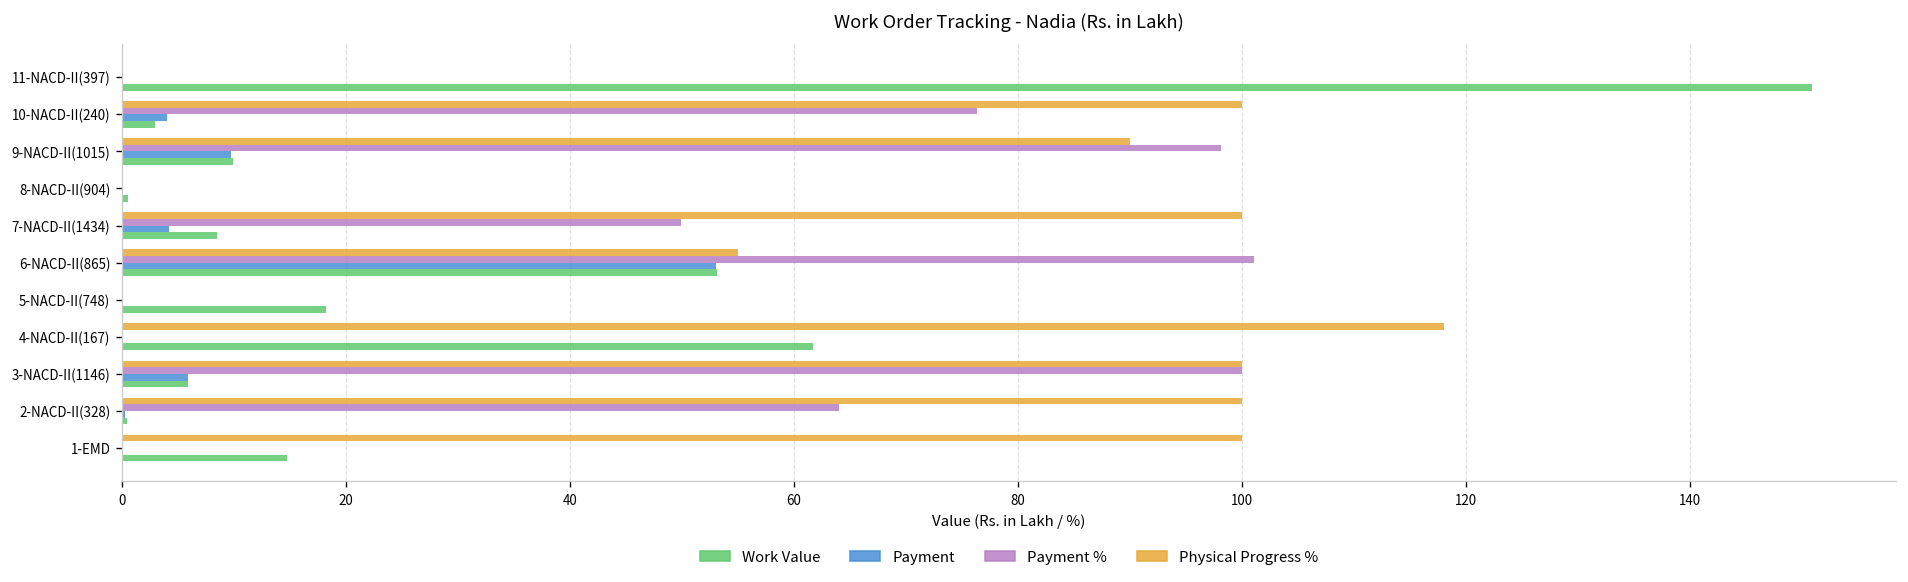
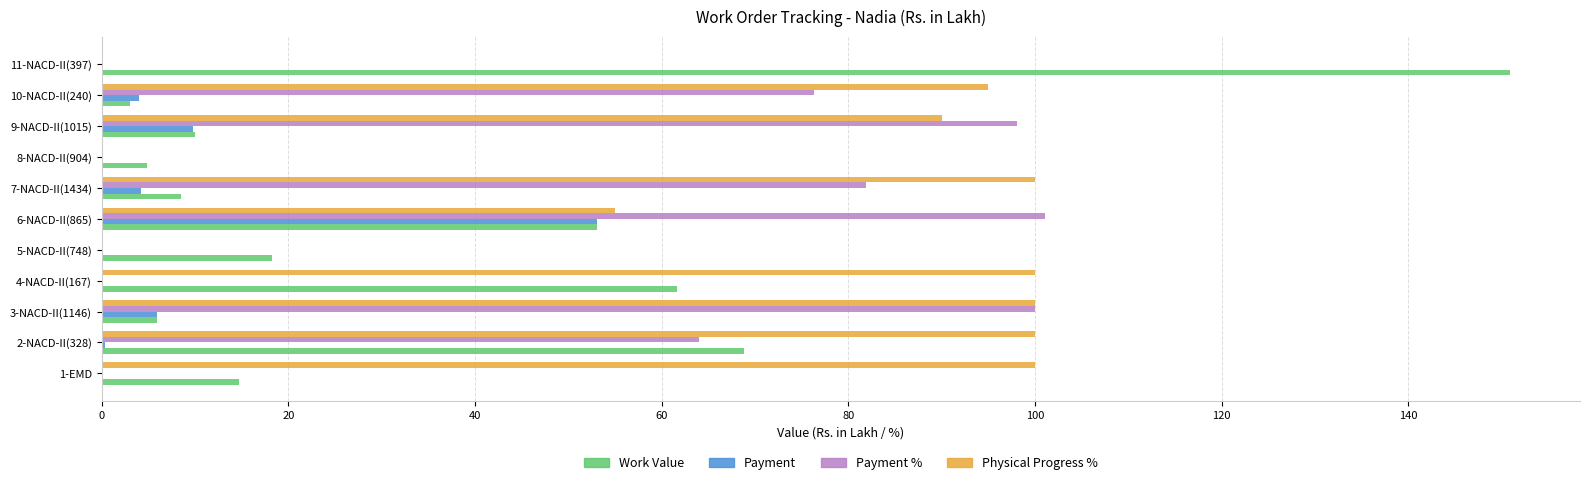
  {
    "Work Value": {
      "11-NACD-II(397)": 151,
      "10-NACD-II(240)": 3,
      "9-NACD-II(1015)": 10,
-     "8-NACD-II(904)": 1,
+     "8-NACD-II(904)": 5,
      "7-NACD-II(1434)": 8,
      "6-NACD-II(865)": 53,
      "5-NACD-II(748)": 18,
      "4-NACD-II(167)": 62,
      "3-NACD-II(1146)": 6,
-     "2-NACD-II(328)": 0,
+     "2-NACD-II(328)": 69,
      "1-EMD": 15
    },
    "Payment": {
      "11-NACD-II(397)": 0,
      "10-NACD-II(240)": 4,
      "9-NACD-II(1015)": 10,
      "8-NACD-II(904)": 0,
      "7-NACD-II(1434)": 4,
      "6-NACD-II(865)": 53,
      "5-NACD-II(748)": 0,
      "4-NACD-II(167)": 0,
      "3-NACD-II(1146)": 6,
      "2-NACD-II(328)": 0,
      "1-EMD": 0
    },
    "Payment %": {
      "11-NACD-II(397)": 0,
      "10-NACD-II(240)": 76,
      "9-NACD-II(1015)": 98,
      "8-NACD-II(904)": 0,
-     "7-NACD-II(1434)": 50,
+     "7-NACD-II(1434)": 82,
      "6-NACD-II(865)": 101,
      "5-NACD-II(748)": 0,
      "4-NACD-II(167)": 0,
      "3-NACD-II(1146)": 100,
      "2-NACD-II(328)": 64,
      "1-EMD": 0
    },
    "Physical Progress %": {
      "11-NACD-II(397)": 0,
-     "10-NACD-II(240)": 100,
+     "10-NACD-II(240)": 95,
      "9-NACD-II(1015)": 90,
      "8-NACD-II(904)": 0,
      "7-NACD-II(1434)": 100,
      "6-NACD-II(865)": 55,
      "5-NACD-II(748)": 0,
-     "4-NACD-II(167)": 118,
+     "4-NACD-II(167)": 100,
      "3-NACD-II(1146)": 100,
      "2-NACD-II(328)": 100,
      "1-EMD": 100
    }
  }
